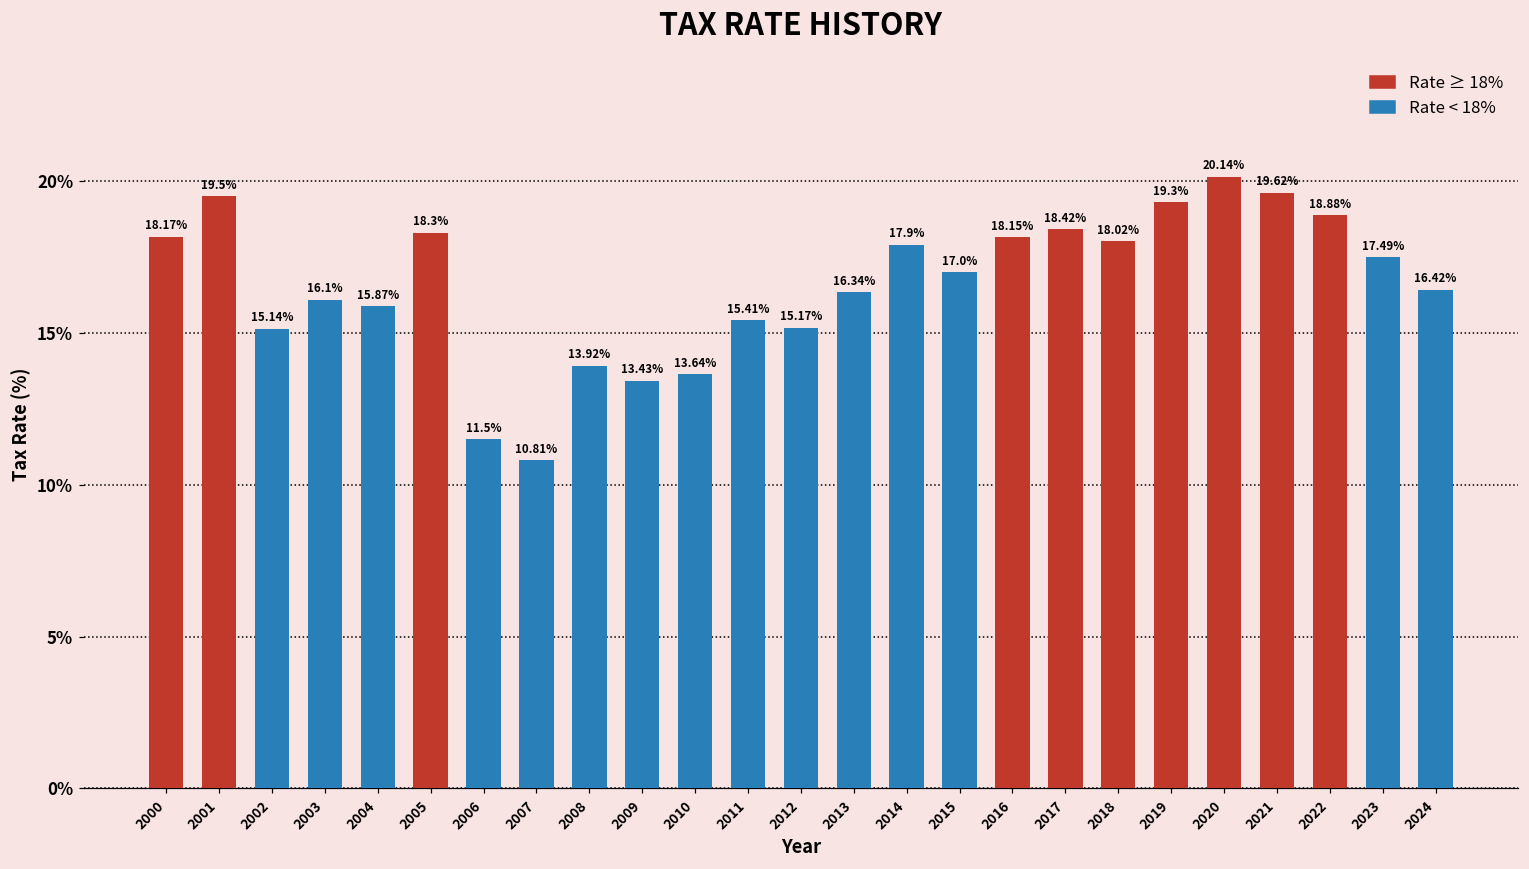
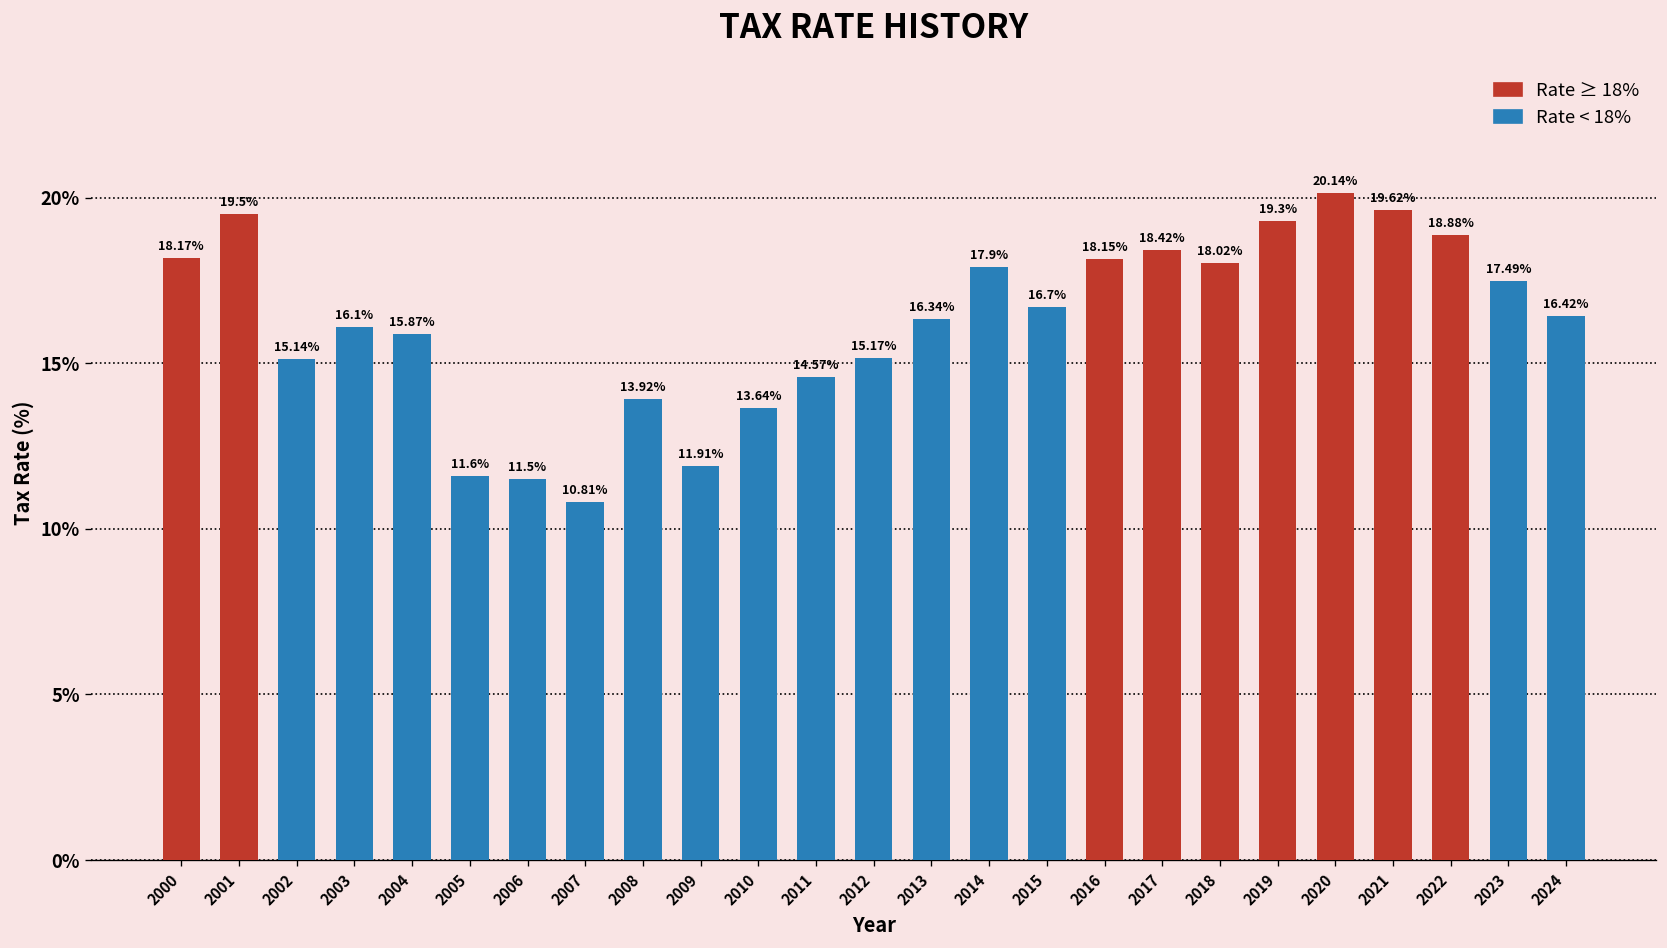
  {
    "2000": "18.17%",
    "2001": "19.5%",
    "2002": "15.14%",
    "2003": "16.1%",
    "2004": "15.87%",
-   "2005": "18.3%",
+   "2005": "11.6%",
    "2006": "11.5%",
    "2007": "10.81%",
    "2008": "13.92%",
-   "2009": "13.43%",
+   "2009": "11.91%",
    "2010": "13.64%",
-   "2011": "15.41%",
+   "2011": "14.57%",
    "2012": "15.17%",
    "2013": "16.34%",
    "2014": "17.9%",
-   "2015": "17.0%",
+   "2015": "16.7%",
    "2016": "18.15%",
    "2017": "18.42%",
    "2018": "18.02%",
    "2019": "19.3%",
    "2020": "20.14%",
    "2021": "19.62%",
    "2022": "18.88%",
    "2023": "17.49%",
    "2024": "16.42%"
  }
